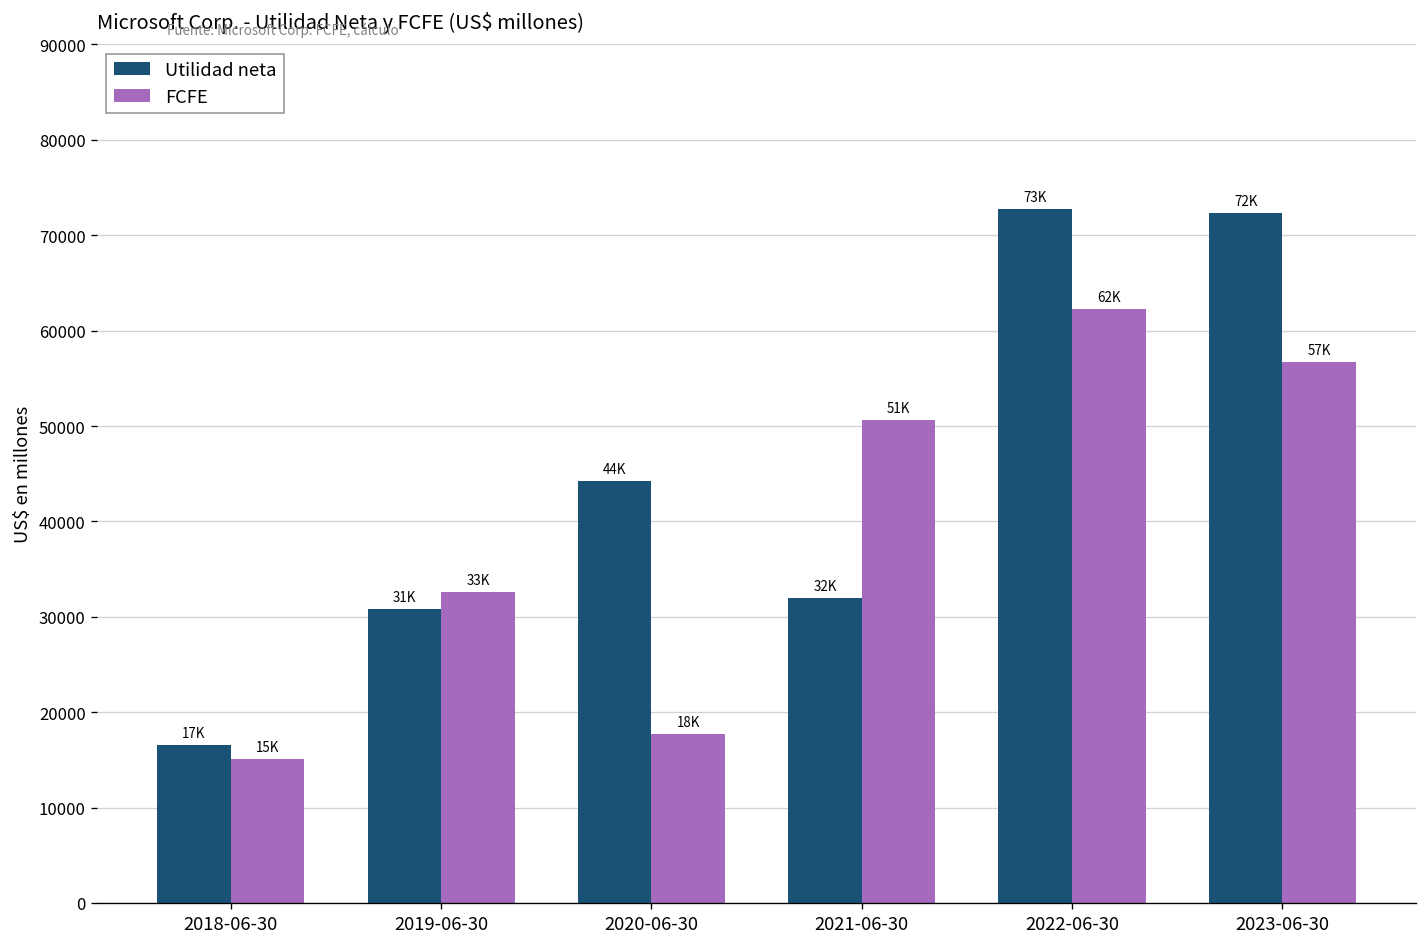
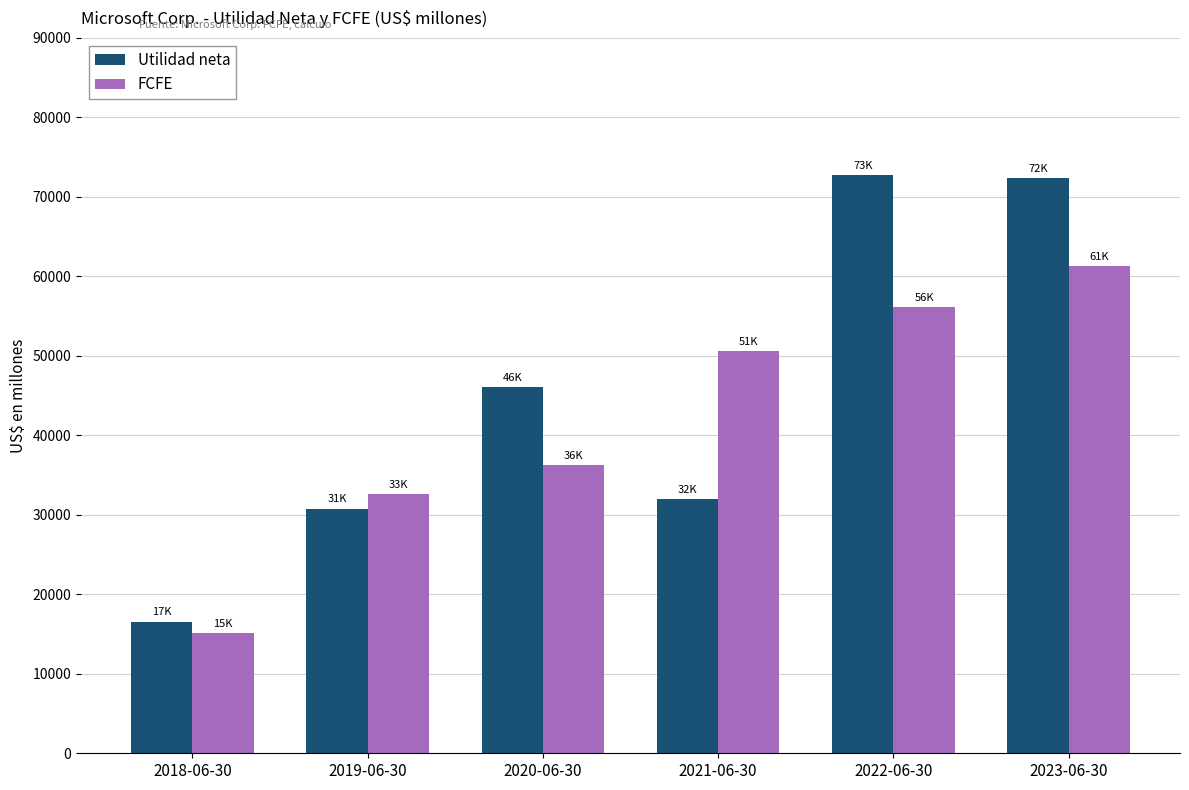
  {
    "Utilidad neta": {
      "2018-06-30": "17K",
      "2019-06-30": "31K",
-     "2020-06-30": "44K",
+     "2020-06-30": "46K",
      "2021-06-30": "32K",
      "2022-06-30": "73K",
      "2023-06-30": "72K"
    },
    "FCFE": {
      "2018-06-30": "15K",
      "2019-06-30": "33K",
-     "2020-06-30": "18K",
+     "2020-06-30": "36K",
      "2021-06-30": "51K",
-     "2022-06-30": "62K",
-     "2023-06-30": "57K"
+     "2022-06-30": "56K",
+     "2023-06-30": "61K"
    }
  }
